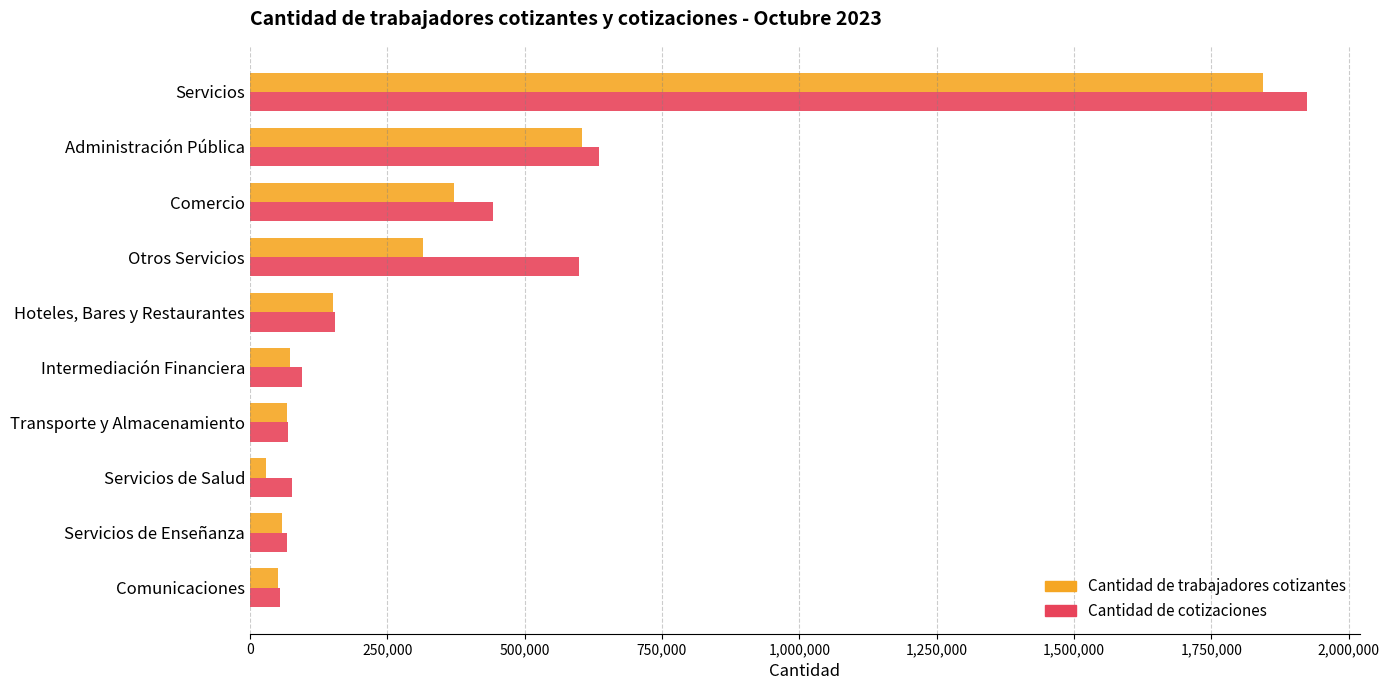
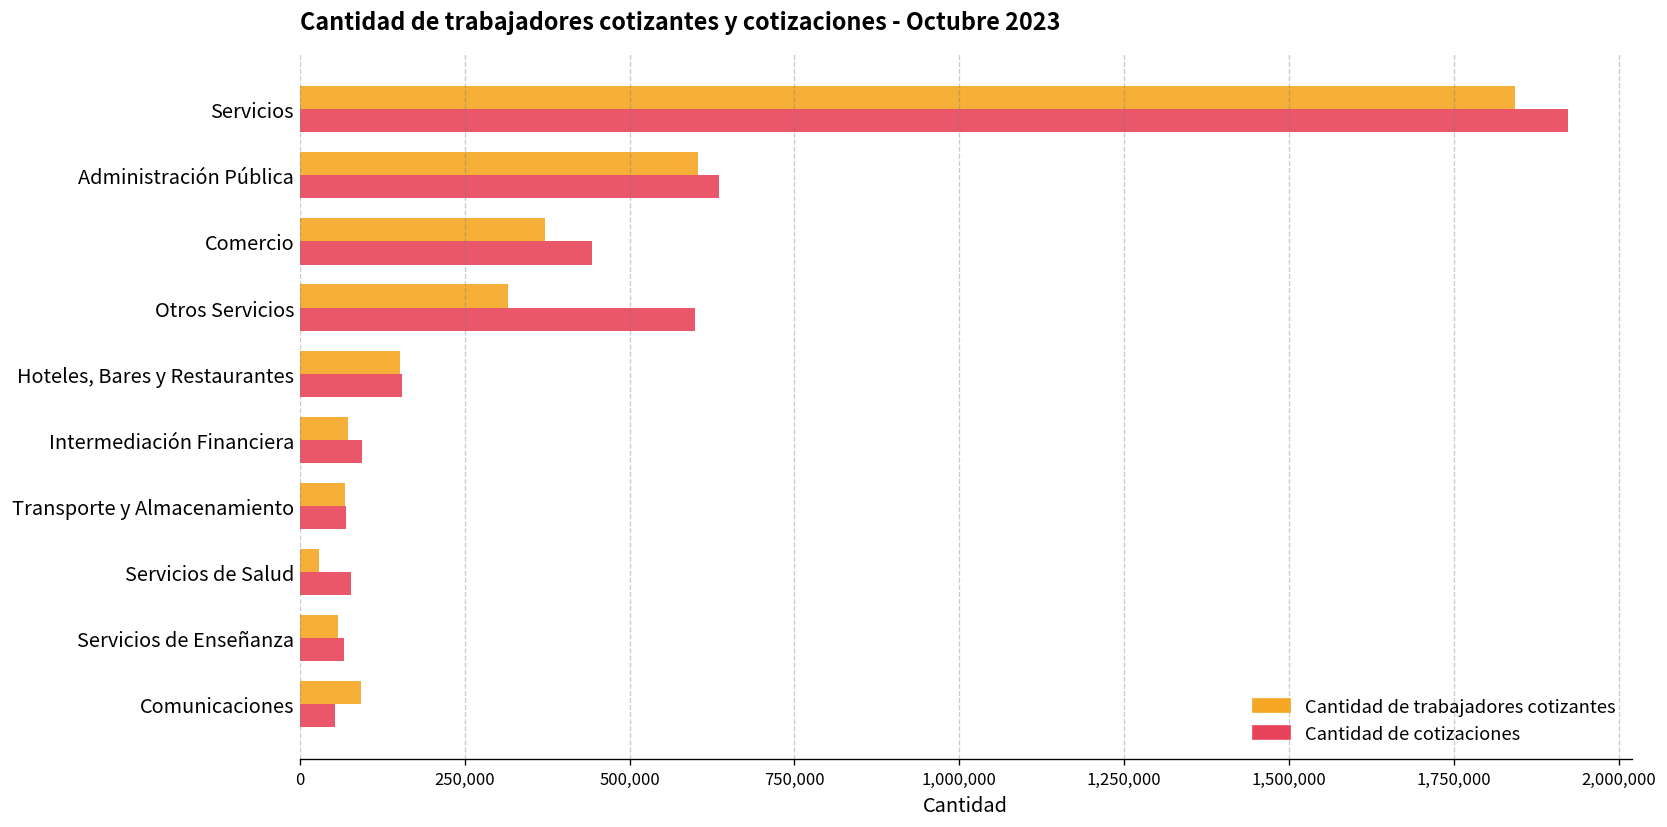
  {
    "Cantidad de trabajadores cotizantes": {
      "Servicios": "1,840,000",
      "Administración Pública": "600,000",
      "Comercio": "370,000",
      "Otros Servicios": "310,000",
      "Hoteles, Bares y Restaurantes": "150,000",
      "Intermediación Financiera": "70,000",
      "Transporte y Almacenamiento": "70,000",
      "Servicios de Salud": "30,000",
      "Servicios de Enseñanza": "60,000",
-     "Comunicaciones": "50,000"
+     "Comunicaciones": "90,000"
    },
    "Cantidad de cotizaciones": {
      "Servicios": "1,920,000",
      "Administración Pública": "640,000",
      "Comercio": "440,000",
      "Otros Servicios": "600,000",
      "Hoteles, Bares y Restaurantes": "150,000",
      "Intermediación Financiera": "90,000",
      "Transporte y Almacenamiento": "70,000",
      "Servicios de Salud": "80,000",
      "Servicios de Enseñanza": "70,000",
      "Comunicaciones": "50,000"
    }
  }
